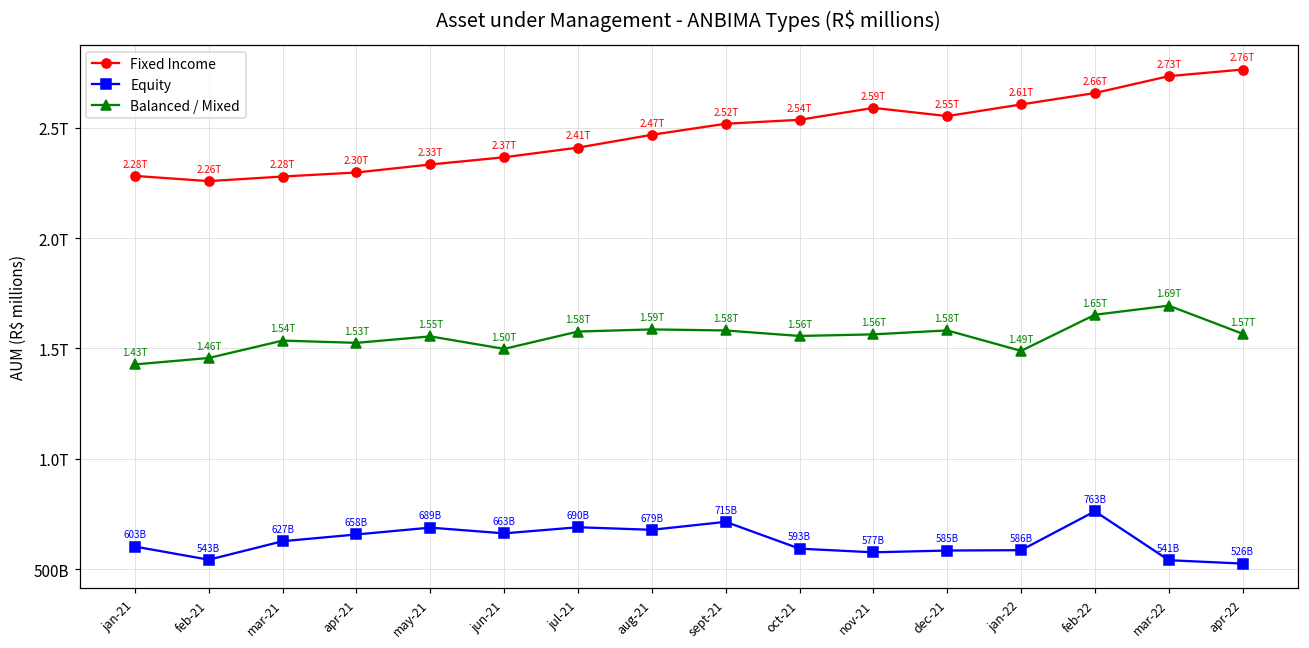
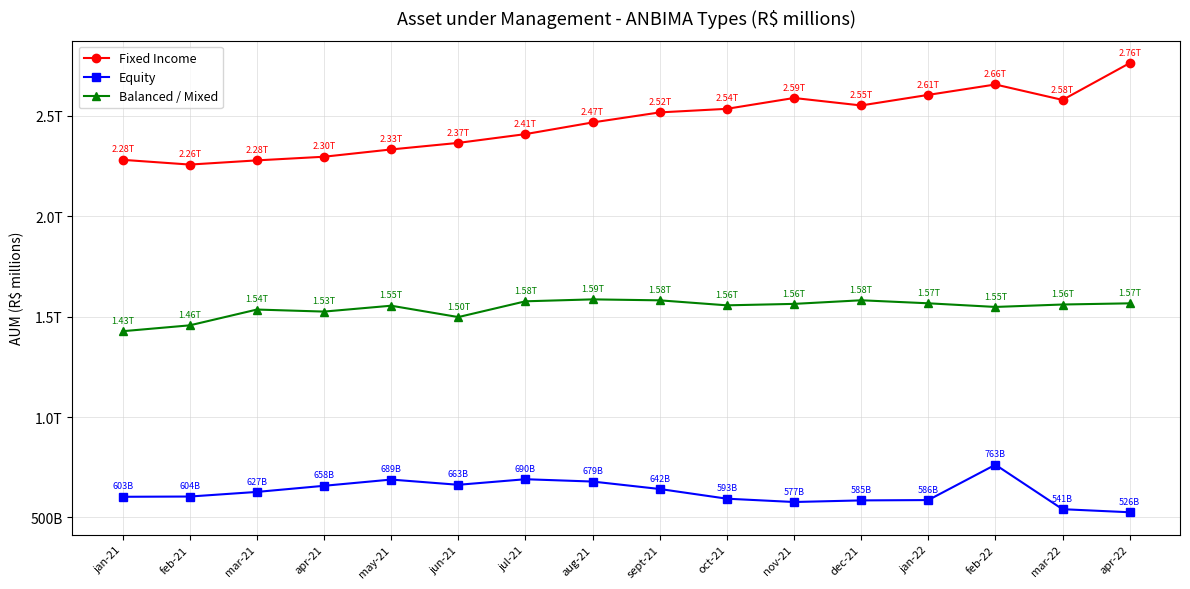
  {
    "Fixed Income": {
      "jan-21": "2.28T",
      "feb-21": "2.26T",
      "mar-21": "2.28T",
      "apr-21": "2.30T",
      "may-21": "2.33T",
      "jun-21": "2.37T",
      "jul-21": "2.41T",
      "aug-21": "2.47T",
      "sept-21": "2.52T",
      "oct-21": "2.54T",
      "nov-21": "2.59T",
      "dec-21": "2.55T",
      "jan-22": "2.61T",
      "feb-22": "2.66T",
-     "mar-22": "2.73T",
+     "mar-22": "2.58T",
      "apr-22": "2.76T"
    },
    "Equity": {
      "jan-21": "603B",
-     "feb-21": "543B",
+     "feb-21": "604B",
      "mar-21": "627B",
      "apr-21": "658B",
      "may-21": "689B",
      "jun-21": "663B",
      "jul-21": "690B",
      "aug-21": "679B",
-     "sept-21": "715B",
+     "sept-21": "642B",
      "oct-21": "593B",
      "nov-21": "577B",
      "dec-21": "585B",
      "jan-22": "586B",
      "feb-22": "763B",
      "mar-22": "541B",
      "apr-22": "526B"
    },
    "Balanced / Mixed": {
      "jan-21": "1.43T",
      "feb-21": "1.46T",
      "mar-21": "1.54T",
      "apr-21": "1.53T",
      "may-21": "1.55T",
      "jun-21": "1.50T",
      "jul-21": "1.58T",
      "aug-21": "1.59T",
      "sept-21": "1.58T",
      "oct-21": "1.56T",
      "nov-21": "1.56T",
      "dec-21": "1.58T",
-     "jan-22": "1.49T",
-     "feb-22": "1.65T",
-     "mar-22": "1.69T",
+     "jan-22": "1.57T",
+     "feb-22": "1.55T",
+     "mar-22": "1.56T",
      "apr-22": "1.57T"
    }
  }
